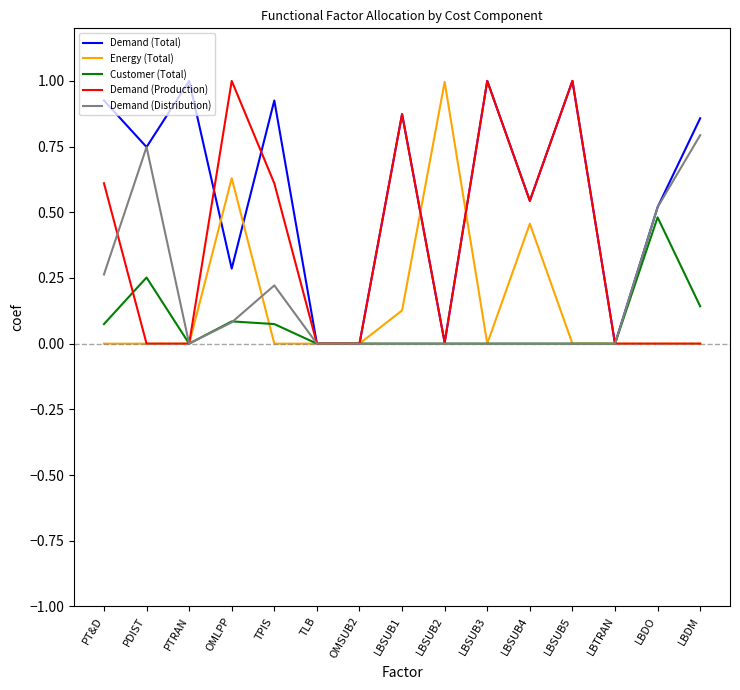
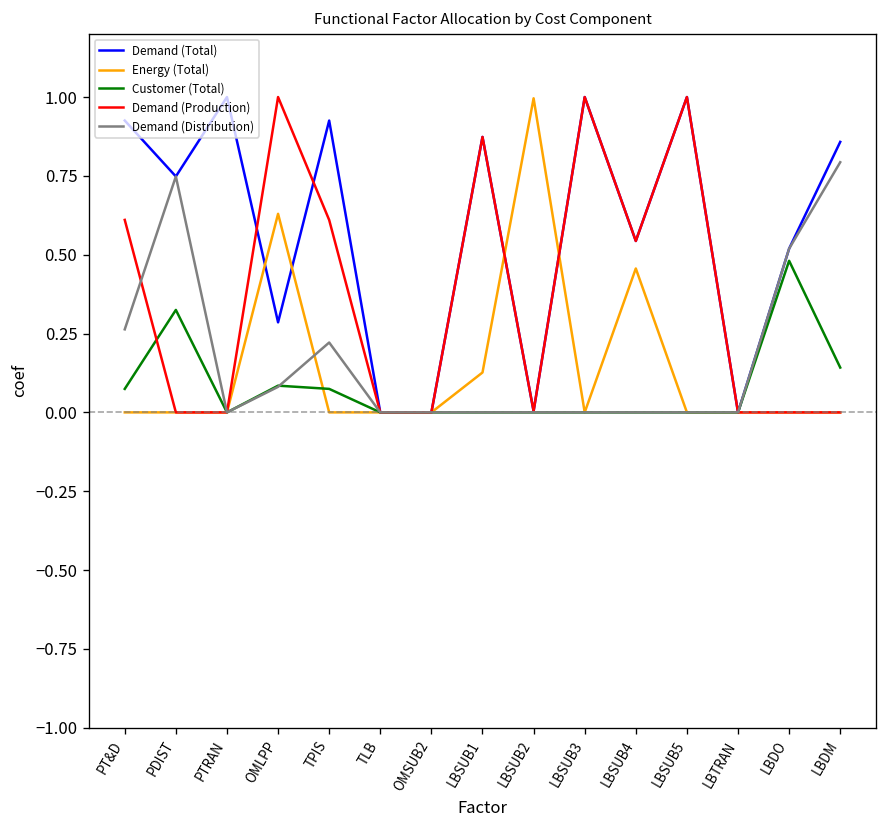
  {
    "Demand (Total)": {
      "OMLPP": 0.29,
      "TPIS": 0.93,
      "LBDM": 0.86
    },
    "Energy (Total)": {
      "PT&D": 0.00,
      "OMLPP": 0.63,
      "TPIS": 0.00,
      "LBSUB1": 0.13,
      "LBSUB2": 1.00,
      "LBSUB4": 0.46
    },
    "Customer (Total)": {
      "PT&D": 0.07,
-     "PDIST": 0.25,
+     "PDIST": 0.32,
      "TPIS": 0.07,
      "LBDO": 0.48,
      "LBDM": 0.14
    },
    "Demand (Production)": {
      "PT&D": 0.61,
      "OMLPP": 1.00,
      "TPIS": 0.61
    },
    "Demand (Distribution)": {
      "PT&D": 0.26,
      "TPIS": 0.22,
      "LBDM": 0.79
    }
  }
